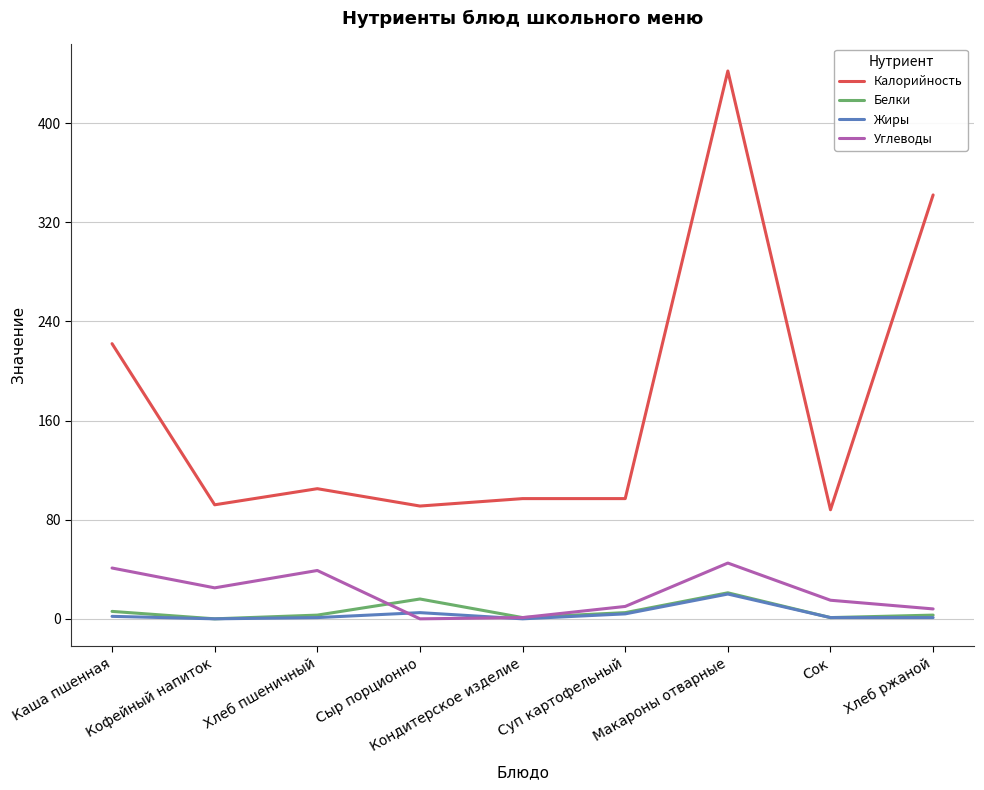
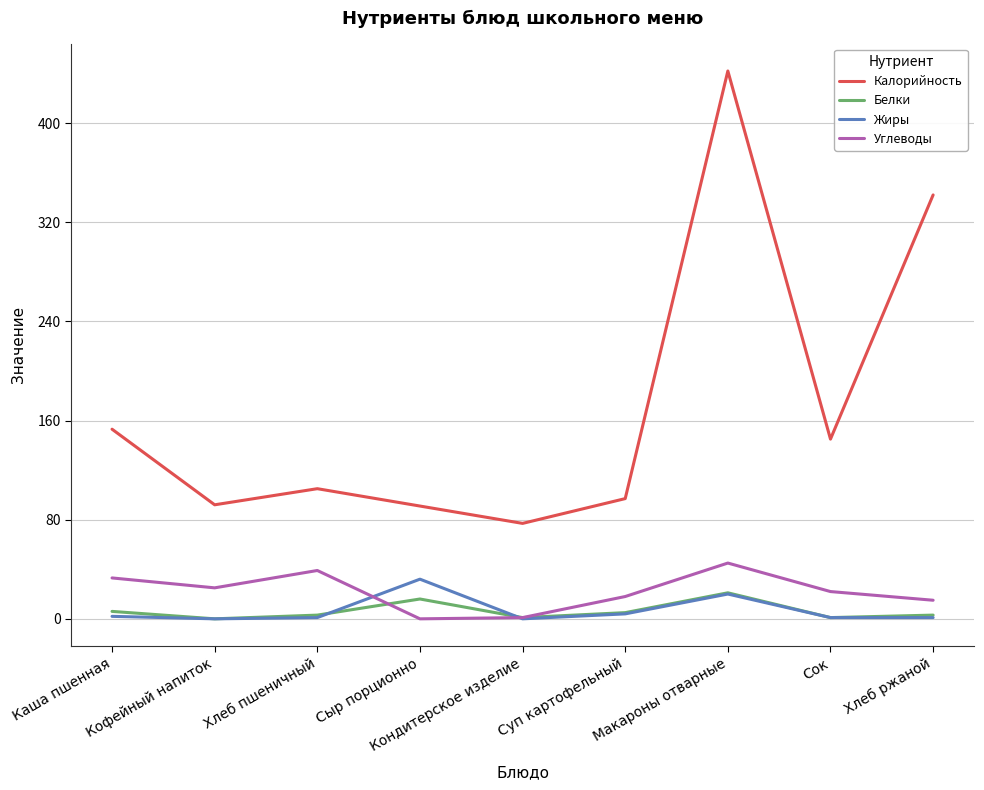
  {
    "Калорийность": {
-     "Каша пшенная": 222,
+     "Каша пшенная": 153,
      "Кофейный напиток": 92,
      "Хлеб пшеничный": 105,
      "Сыр порционно": 91,
-     "Кондитерское изделие": 97,
+     "Кондитерское изделие": 77,
      "Суп картофельный": 97,
      "Макароны отварные": 442,
-     "Сок": 88,
+     "Сок": 145,
      "Хлеб ржаной": 342
    },
    "Белки": {
      "Каша пшенная": 6,
      "Сыр порционно": 16
    },
    "Жиры": {
      "Каша пшенная": 2,
-     "Сыр порционно": 5
+     "Сыр порционно": 32
    },
    "Углеводы": {
-     "Каша пшенная": 41,
+     "Каша пшенная": 33,
      "Кофейный напиток": 25,
      "Хлеб пшеничный": 39,
      "Сыр порционно": 0,
-     "Суп картофельный": 10,
+     "Суп картофельный": 18,
      "Макароны отварные": 45,
-     "Сок": 15,
-     "Хлеб ржаной": 8
+     "Сок": 22,
+     "Хлеб ржаной": 15
    }
  }
